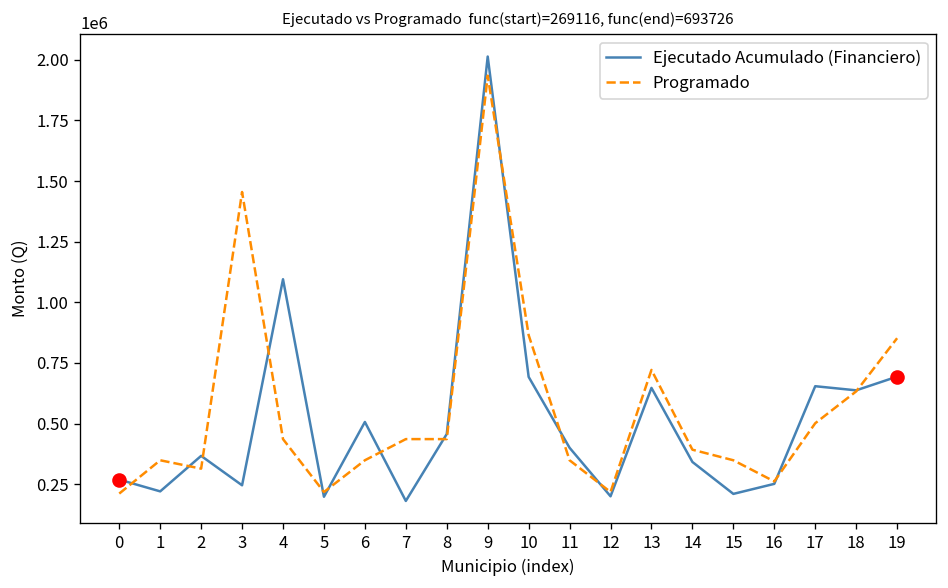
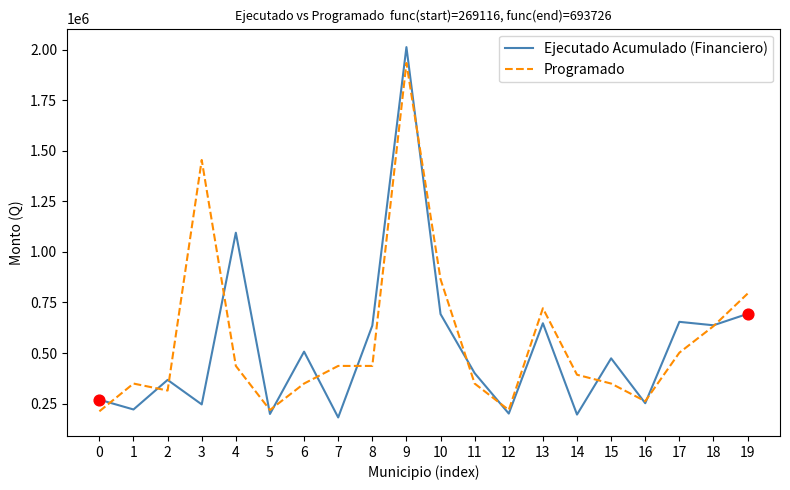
  {
    "Ejecutado Acumulado (Financiero)": {
      "1": 220000,
      "2": 370000,
      "3": 250000,
      "4": 1100000,
      "5": 200000,
      "6": 510000,
      "7": 180000,
-     "8": 460000,
+     "8": 640000,
      "9": 2010000,
      "10": 690000,
      "11": 400000,
      "12": 200000,
      "13": 650000,
-     "14": 340000,
-     "15": 210000,
+     "14": 200000,
+     "15": 470000,
      "17": 650000
    },
    "Programado": {
      "0": 210000,
      "1": 350000,
      "2": 310000,
      "3": 1450000,
      "4": 440000,
      "5": 220000,
      "6": 350000,
      "7": 440000,
      "8": 440000,
      "9": 1930000,
      "10": 860000,
      "11": 350000,
      "12": 220000,
      "13": 720000,
      "14": 390000,
      "15": 350000,
      "17": 500000,
-     "19": 850000
+     "19": 790000
    }
  }
